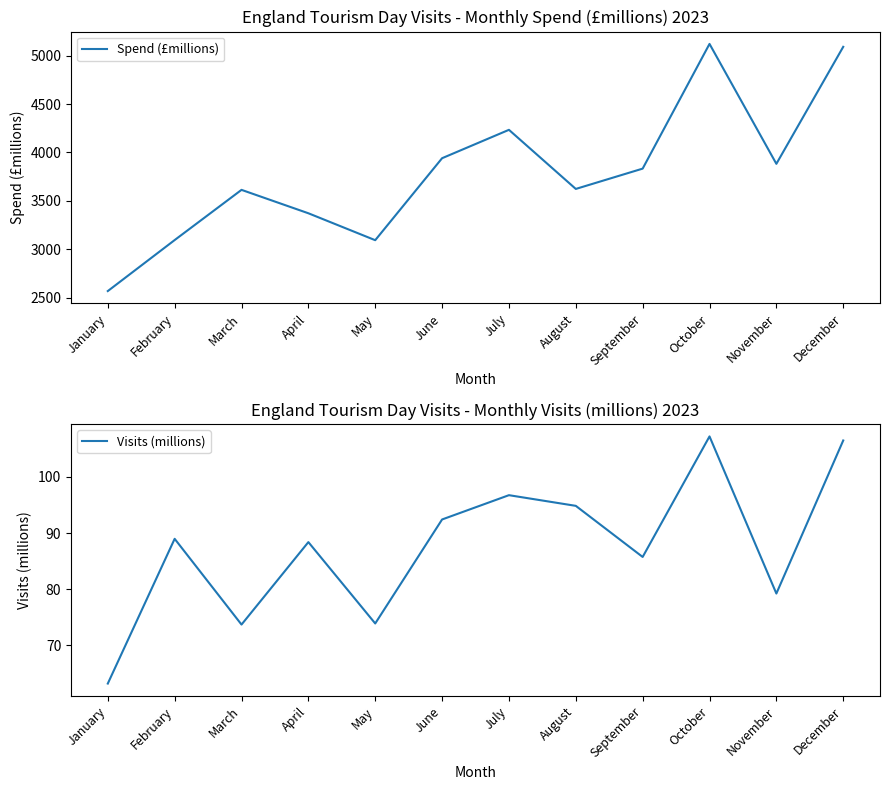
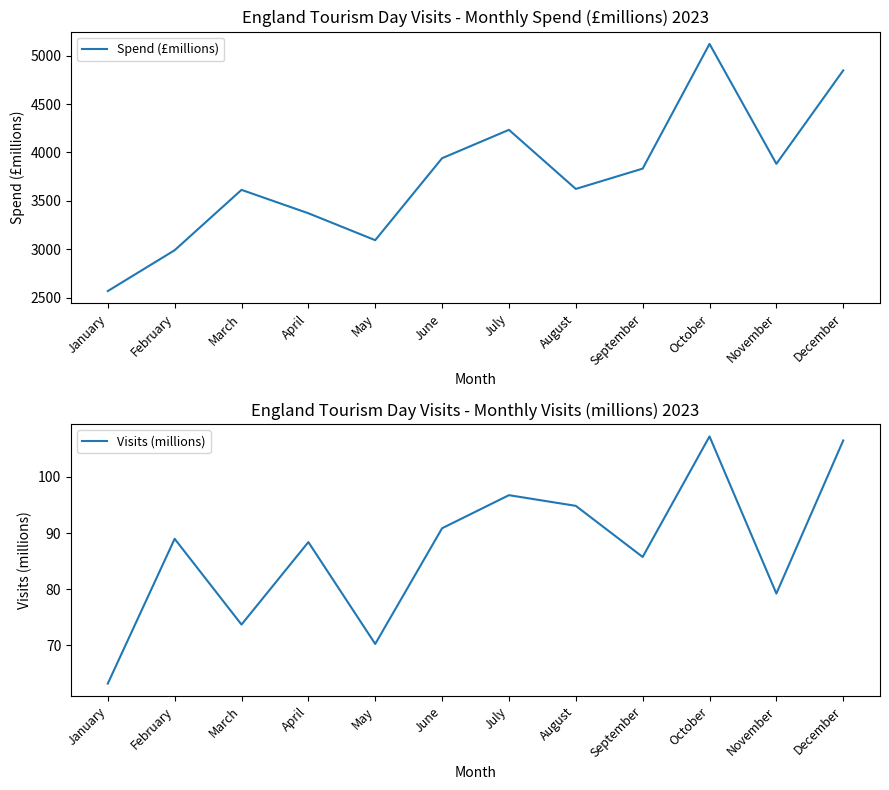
  {
    "England Tourism Day Visits - Monthly Spend (£millions) 2023": {
      "January": 2600,
-     "February": 3100,
+     "February": 3000,
      "March": 3600,
      "April": 3400,
      "May": 3100,
      "June": 3900,
      "July": 4200,
      "August": 3600,
      "September": 3800,
      "October": 5100,
      "November": 3900,
-     "December": 5100
+     "December": 4800
    },
    "England Tourism Day Visits - Monthly Visits (millions) 2023": {
      "January": 63,
      "February": 89,
      "March": 74,
      "April": 88,
-     "May": 74,
-     "June": 92,
+     "May": 70,
+     "June": 91,
      "July": 97,
      "August": 95,
      "September": 86,
      "October": 107,
      "November": 79,
      "December": 106
    }
  }
